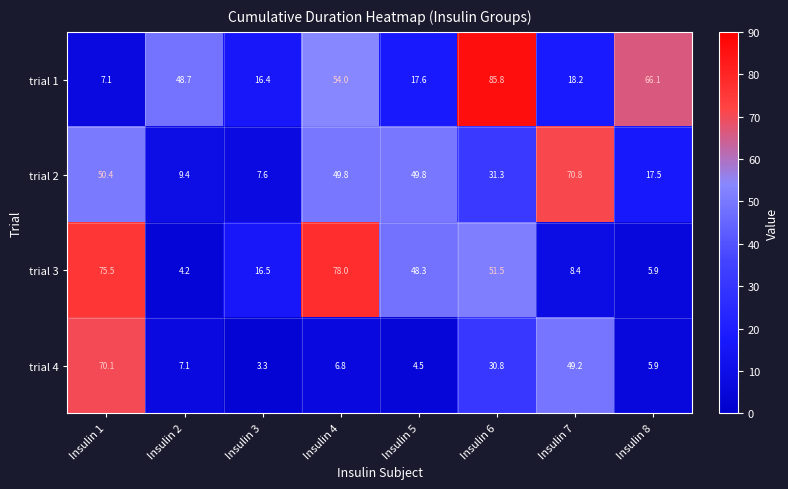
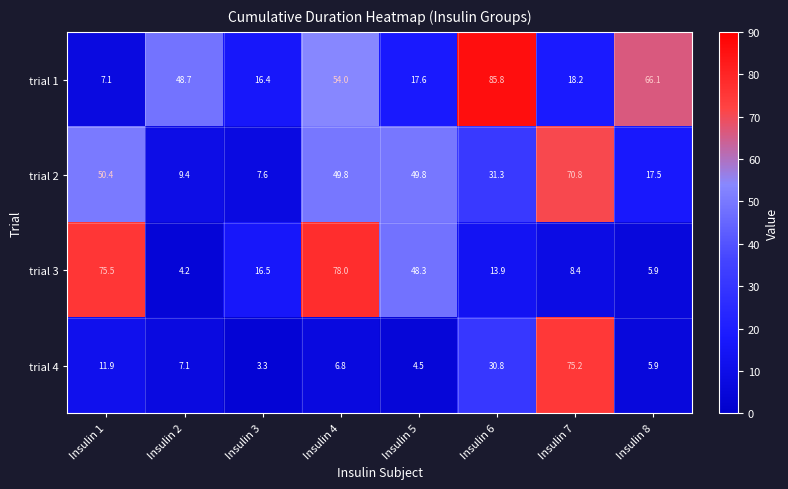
  {
    "trial 1": {
      "Insulin 1": 7.1,
      "Insulin 2": 48.7,
      "Insulin 3": 16.4,
      "Insulin 4": 54.0,
      "Insulin 5": 17.6,
      "Insulin 6": 85.8,
      "Insulin 7": 18.2,
      "Insulin 8": 66.1
    },
    "trial 2": {
      "Insulin 1": 50.4,
      "Insulin 2": 9.4,
      "Insulin 3": 7.6,
      "Insulin 4": 49.8,
      "Insulin 5": 49.8,
      "Insulin 6": 31.3,
      "Insulin 7": 70.8,
      "Insulin 8": 17.5
    },
    "trial 3": {
      "Insulin 1": 75.5,
      "Insulin 2": 4.2,
      "Insulin 3": 16.5,
      "Insulin 4": 78.0,
      "Insulin 5": 48.3,
-     "Insulin 6": 51.5,
+     "Insulin 6": 13.9,
      "Insulin 7": 8.4,
      "Insulin 8": 5.9
    },
    "trial 4": {
-     "Insulin 1": 70.1,
+     "Insulin 1": 11.9,
      "Insulin 2": 7.1,
      "Insulin 3": 3.3,
      "Insulin 4": 6.8,
      "Insulin 5": 4.5,
      "Insulin 6": 30.8,
-     "Insulin 7": 49.2,
+     "Insulin 7": 75.2,
      "Insulin 8": 5.9
    }
  }
